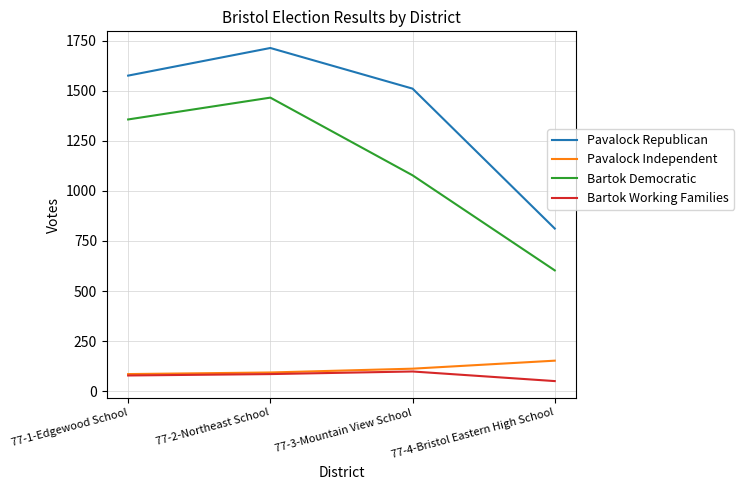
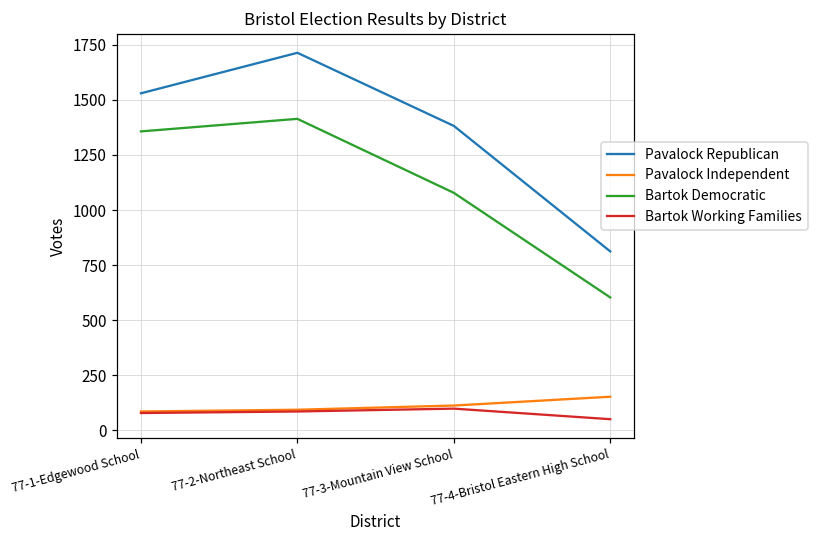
  {
    "Pavalock Republican": {
-     "77-1-Edgewood School": 1580,
+     "77-1-Edgewood School": 1530,
      "77-2-Northeast School": 1710,
-     "77-3-Mountain View School": 1510,
+     "77-3-Mountain View School": 1380,
      "77-4-Bristol Eastern High School": 810
    },
    "Pavalock Independent": {
      "77-3-Mountain View School": 110,
      "77-4-Bristol Eastern High School": 150
    },
    "Bartok Democratic": {
      "77-1-Edgewood School": 1360,
-     "77-2-Northeast School": 1470,
+     "77-2-Northeast School": 1410,
      "77-3-Mountain View School": 1080,
      "77-4-Bristol Eastern High School": 600
    },
    "Bartok Working Families": {
      "77-3-Mountain View School": 100,
      "77-4-Bristol Eastern High School": 50
    }
  }
